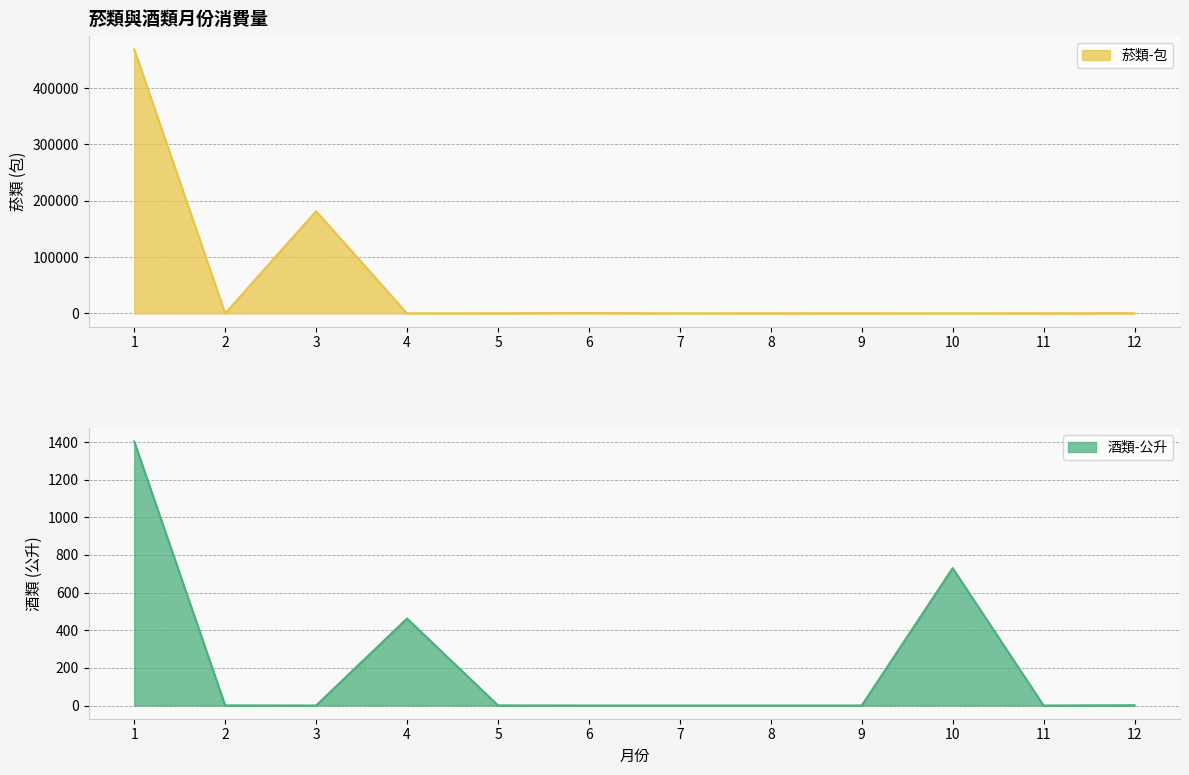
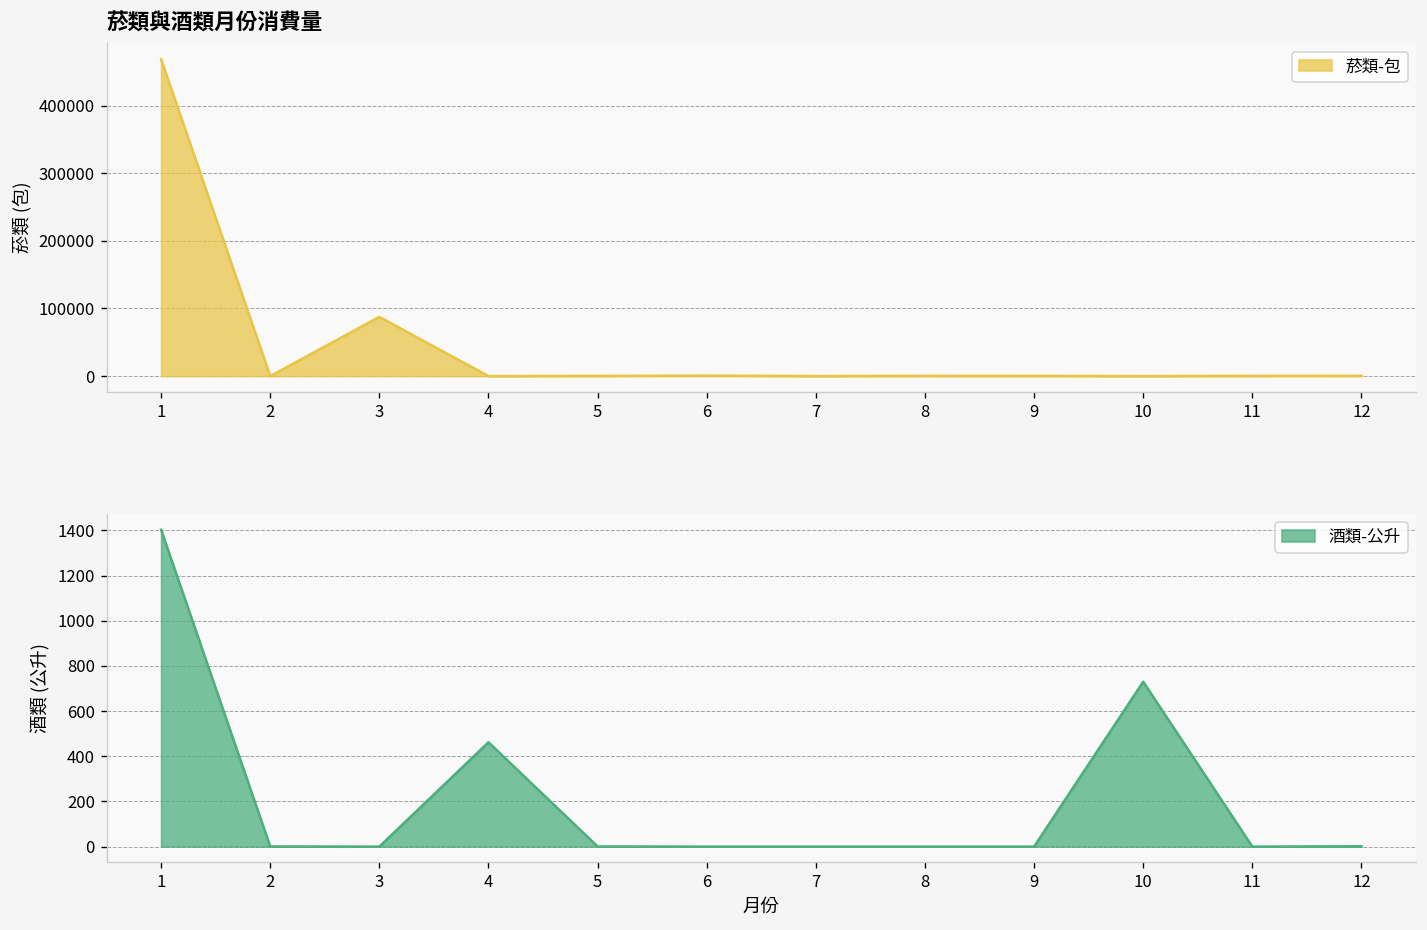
  {
    "菸類與酒類月份消費量": {
      "1": 470000,
      "2": 0,
-     "3": 180000,
+     "3": 90000,
      "4": 0,
      "5": 0,
      "6": 0,
      "7": 0,
      "8": 0,
      "9": 0,
      "10": 0,
      "11": 0,
      "12": 0
    }
  }
